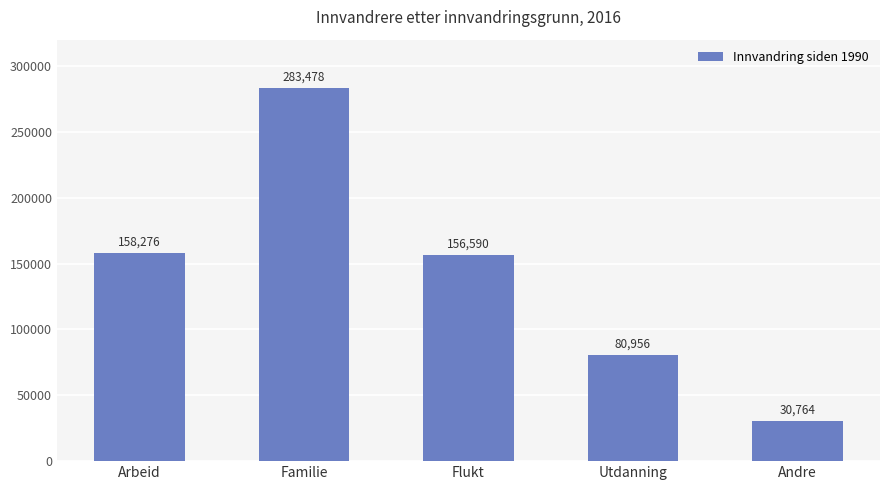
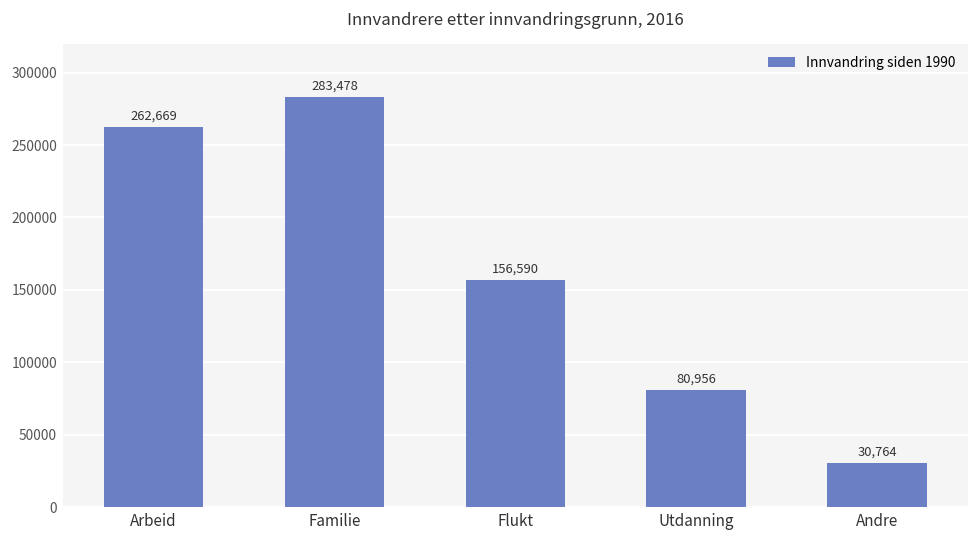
  {
-   "Arbeid": "158,276",
+   "Arbeid": "262,669",
    "Familie": "283,478",
    "Flukt": "156,590",
    "Utdanning": "80,956",
    "Andre": "30,764"
  }
